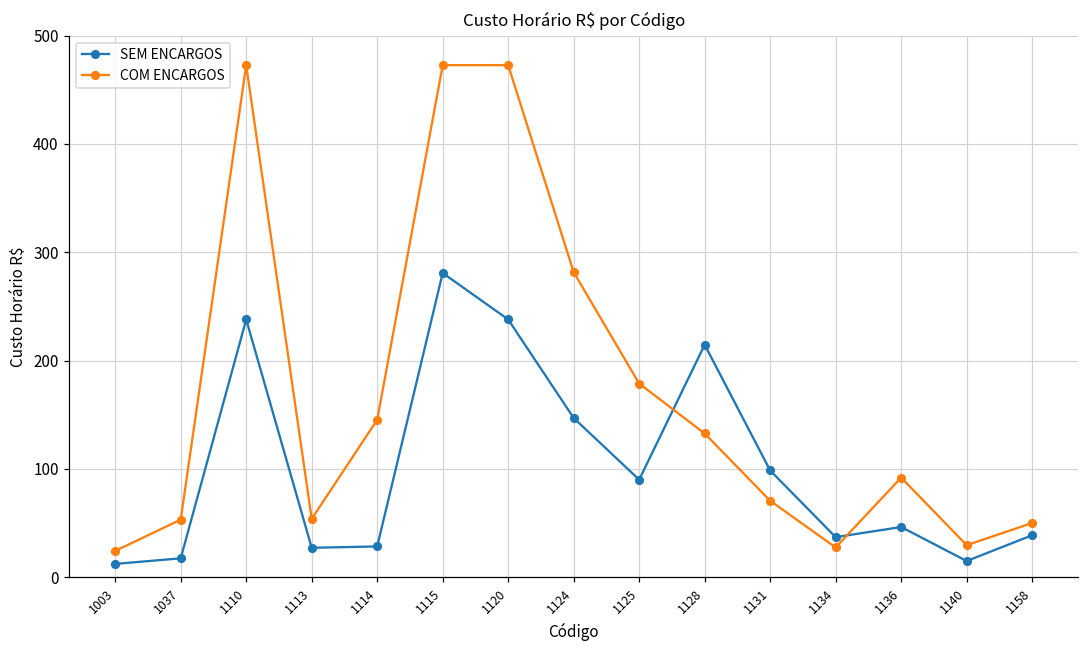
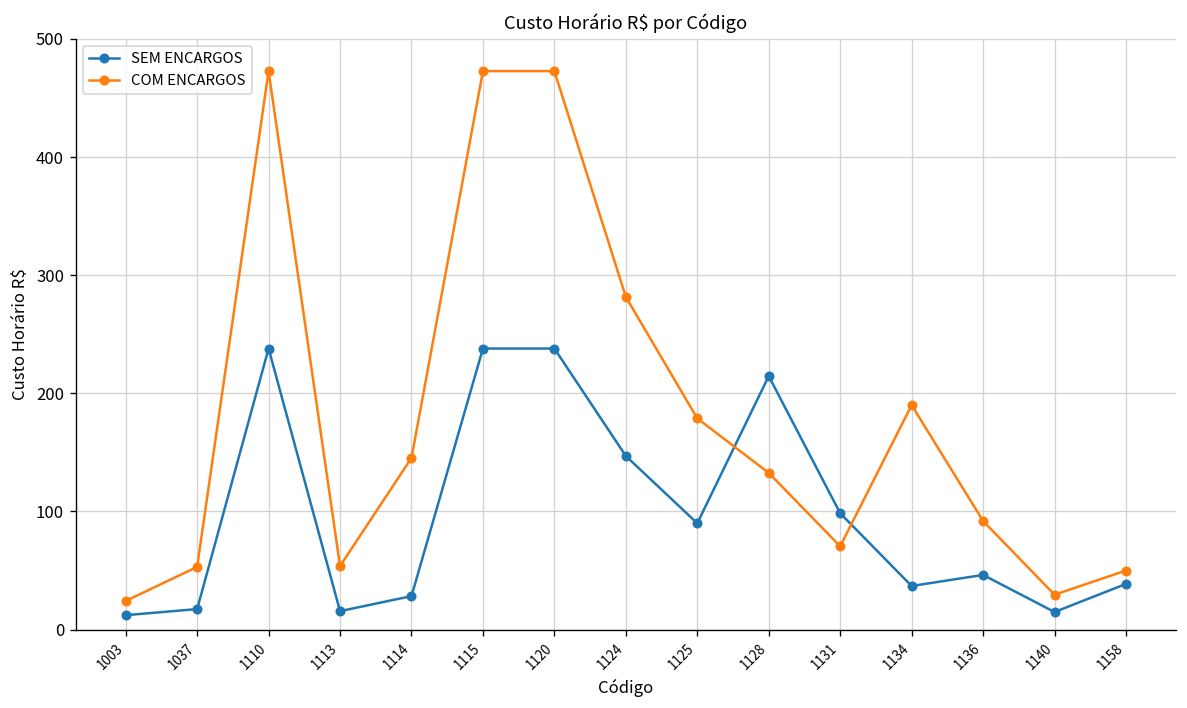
  {
    "SEM ENCARGOS": {
      "1003": 10,
      "1037": 20,
      "1110": 240,
-     "1113": 30,
+     "1113": 20,
      "1114": 30,
-     "1115": 280,
+     "1115": 240,
      "1120": 240,
      "1124": 150,
      "1125": 90,
      "1128": 210,
      "1131": 100,
      "1134": 40,
      "1136": 50,
      "1140": 10,
      "1158": 40
    },
    "COM ENCARGOS": {
      "1003": 20,
      "1037": 50,
      "1110": 470,
      "1113": 50,
      "1114": 150,
      "1115": 470,
      "1120": 470,
      "1124": 280,
      "1125": 180,
      "1128": 130,
      "1131": 70,
-     "1134": 30,
+     "1134": 190,
      "1136": 90,
      "1140": 30,
      "1158": 50
    }
  }
